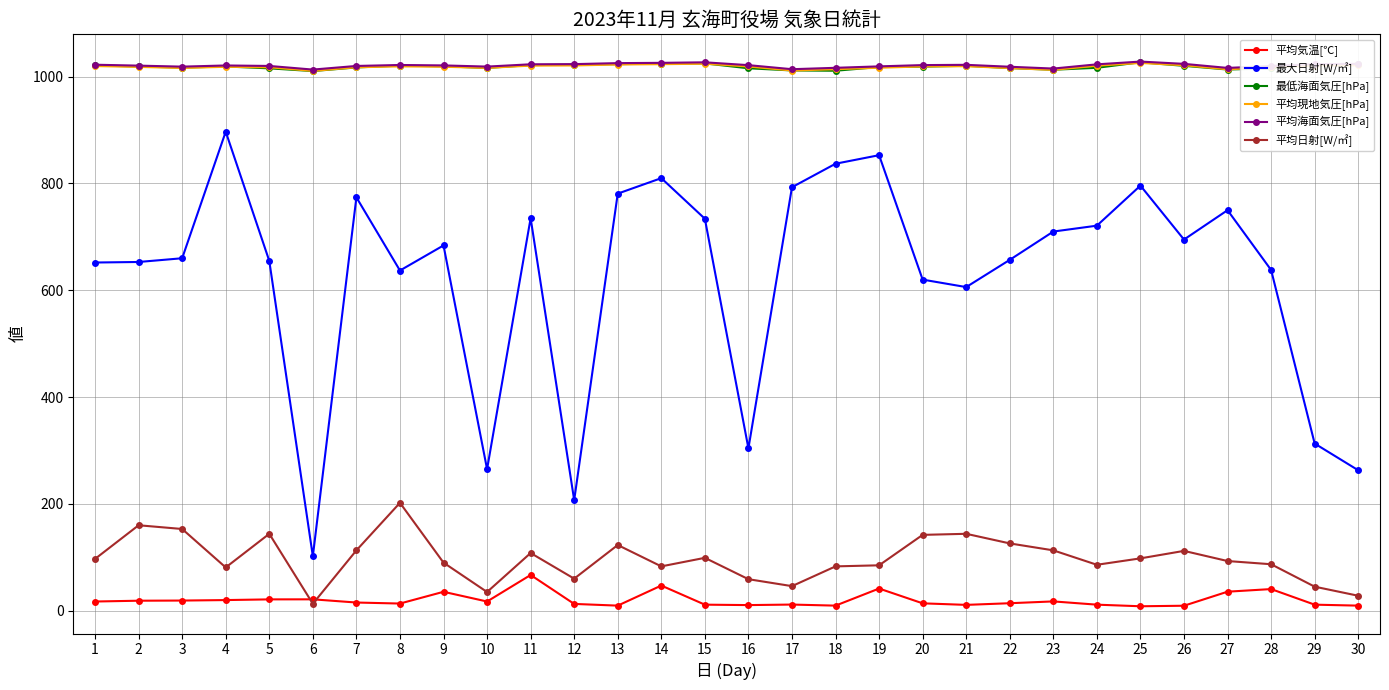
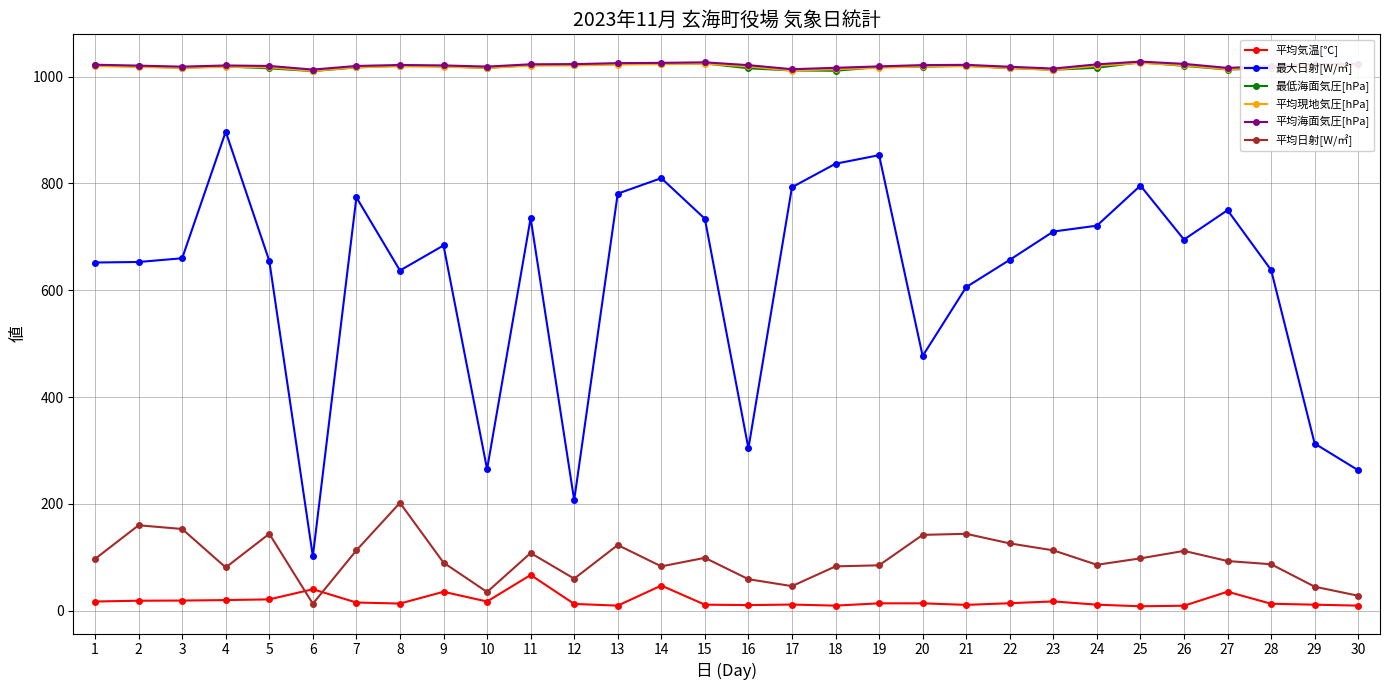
  {
    "平均気温[℃]": {
      "1": 20,
      "2": 20,
      "3": 20,
      "4": 20,
      "5": 20,
-     "6": 20,
+     "6": 40,
      "7": 20,
      "8": 10,
      "9": 40,
      "10": 20,
      "11": 70,
      "12": 10,
      "13": 10,
      "14": 50,
      "15": 10,
      "16": 10,
      "17": 10,
      "18": 10,
-     "19": 40,
+     "19": 10,
      "20": 10,
      "21": 10,
      "22": 10,
      "23": 20,
      "24": 10,
      "25": 10,
      "26": 10,
      "27": 40,
-     "28": 40,
+     "28": 10,
      "29": 10,
      "30": 10
    },
    "最大日射[W/㎡]": {
      "1": 650,
      "2": 650,
      "3": 660,
      "4": 900,
      "5": 660,
      "6": 100,
      "7": 770,
      "8": 640,
      "9": 680,
      "10": 270,
      "11": 740,
      "12": 210,
      "13": 780,
      "14": 810,
      "15": 730,
      "16": 300,
      "17": 790,
      "18": 840,
      "19": 850,
-     "20": 620,
+     "20": 480,
      "21": 610,
      "22": 660,
      "23": 710,
      "24": 720,
      "25": 800,
      "26": 700,
      "27": 750,
      "28": 640,
      "29": 310,
      "30": 260
    },
    "平均日射[W/㎡]": {
      "1": 100,
      "2": 160,
      "3": 150,
      "4": 80,
      "5": 140,
      "6": 10,
      "7": 110,
      "8": 200,
      "9": 90,
      "10": 40,
      "11": 110,
      "12": 60,
      "13": 120,
      "14": 80,
      "15": 100,
      "16": 60,
      "17": 50,
      "18": 80,
      "19": 90,
      "20": 140,
      "21": 140,
      "22": 130,
      "23": 110,
      "24": 90,
      "25": 100,
      "26": 110,
      "27": 90,
      "28": 90,
      "29": 50,
      "30": 30
    }
  }
